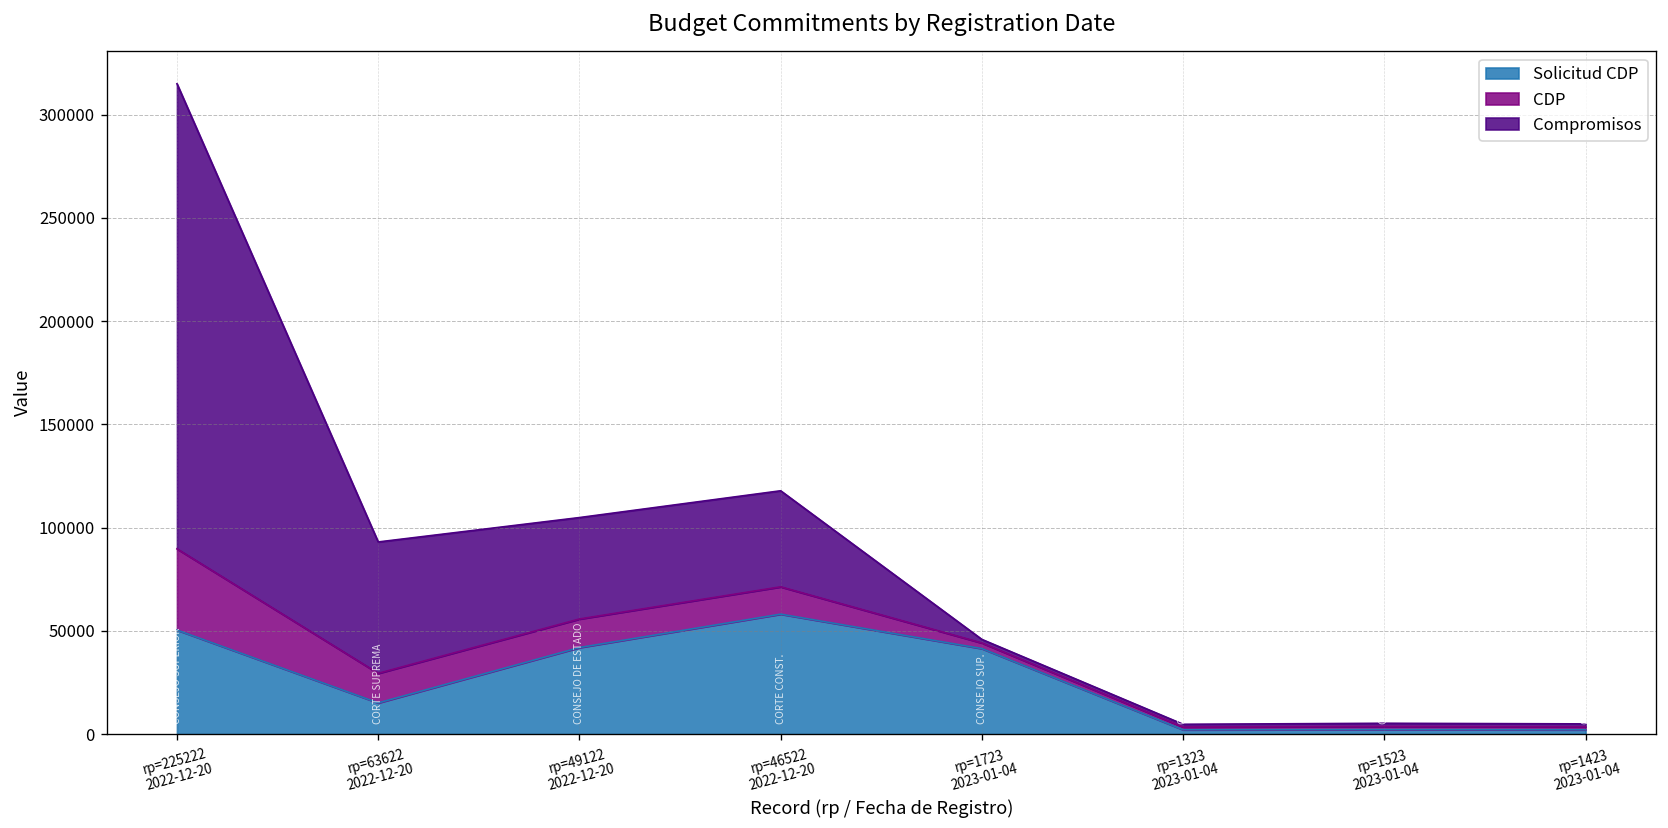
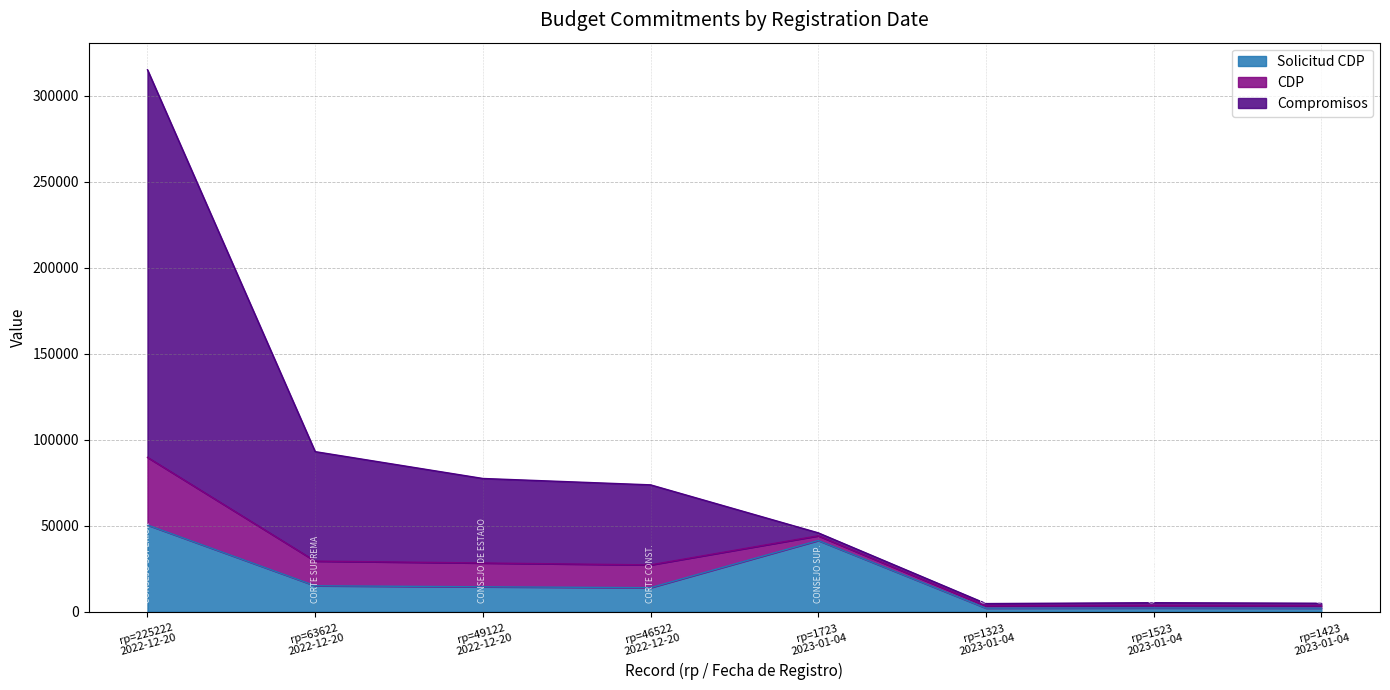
  {
    "Solicitud CDP": {
      "rp=225222 2022-12-20": 50000,
      "rp=63622 2022-12-20": 15000,
-     "rp=49122 2022-12-20": 42000,
-     "rp=46522 2022-12-20": 58000,
+     "rp=49122 2022-12-20": 15000,
+     "rp=46522 2022-12-20": 14000,
      "rp=1723 2023-01-04": 41000,
      "rp=1523 2023-01-04": 2000
    }
  }
